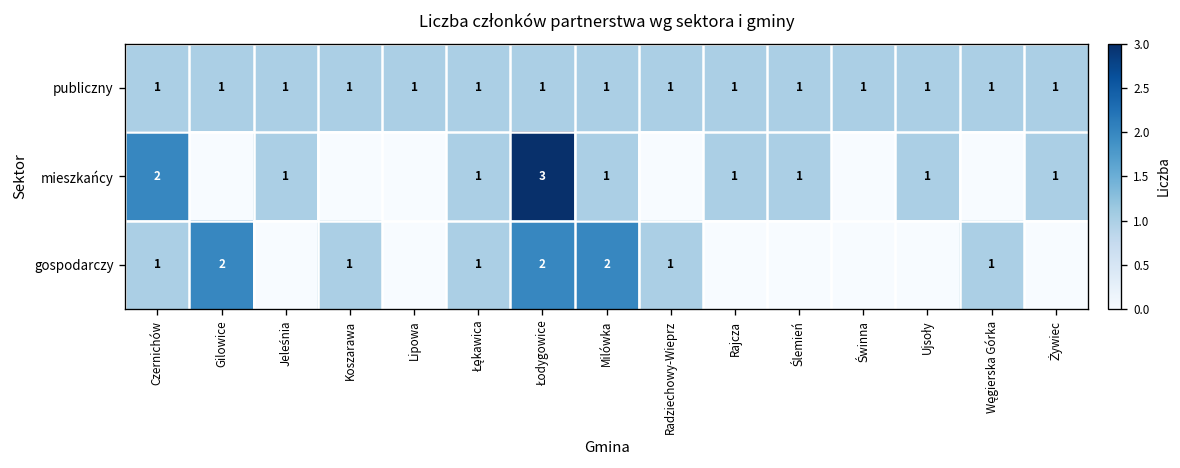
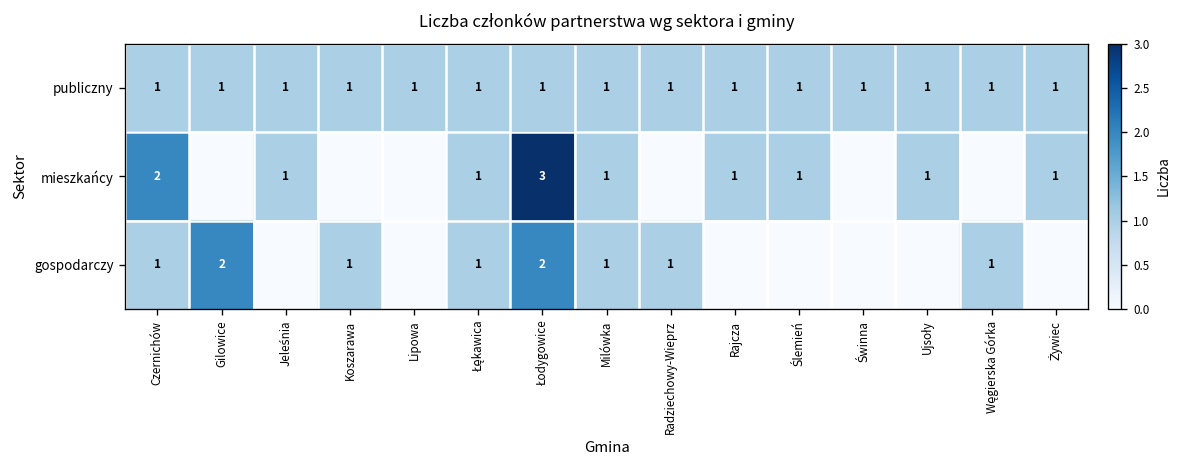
  {
    "publiczny": {
      "Czernichów": 1,
      "Gilowice": 1,
      "Jeleśnia": 1,
      "Koszarawa": 1,
      "Lipowa": 1,
      "Łękawica": 1,
      "Łodygowice": 1,
      "Milówka": 1,
      "Radziechowy-Wieprz": 1,
      "Rajcza": 1,
      "Ślemień": 1,
      "Świnna": 1,
      "Ujsoły": 1,
      "Węgierska Górka": 1,
      "Żywiec": 1
    },
    "mieszkańcy": {
      "Czernichów": 2,
      "Jeleśnia": 1,
      "Łękawica": 1,
      "Łodygowice": 3,
      "Milówka": 1,
      "Rajcza": 1,
      "Ślemień": 1,
      "Ujsoły": 1,
      "Żywiec": 1
    },
    "gospodarczy": {
      "Czernichów": 1,
      "Gilowice": 2,
      "Koszarawa": 1,
      "Łękawica": 1,
      "Łodygowice": 2,
-     "Milówka": 2,
+     "Milówka": 1,
      "Radziechowy-Wieprz": 1,
      "Węgierska Górka": 1
    }
  }
